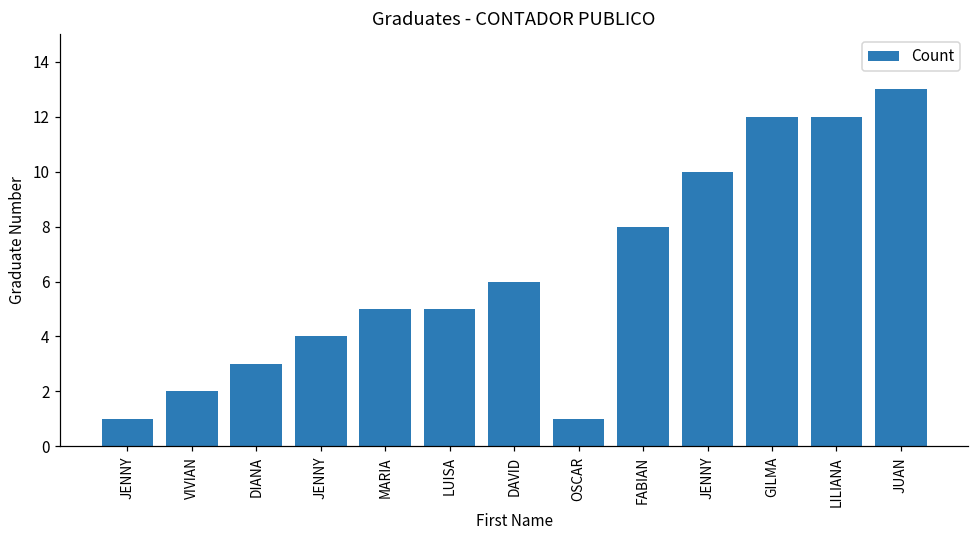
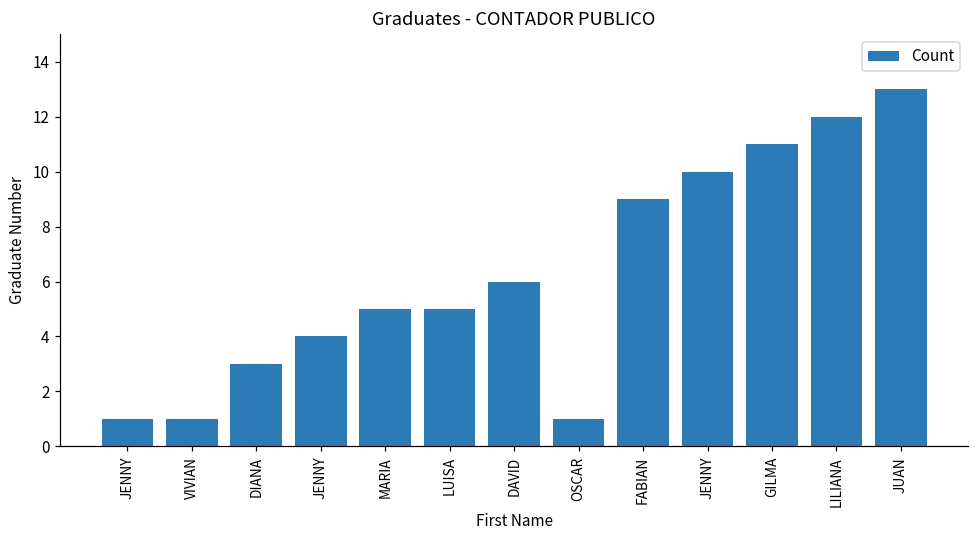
  {
-   "VIVIAN": 2,
+   "VIVIAN": 1,
    "DIANA": 3,
    "MARIA": 5,
    "LUISA": 5,
    "DAVID": 6,
    "OSCAR": 1,
-   "FABIAN": 8,
-   "GILMA": 12,
+   "FABIAN": 9,
+   "GILMA": 11,
    "LILIANA": 12,
    "JUAN": 13
  }
